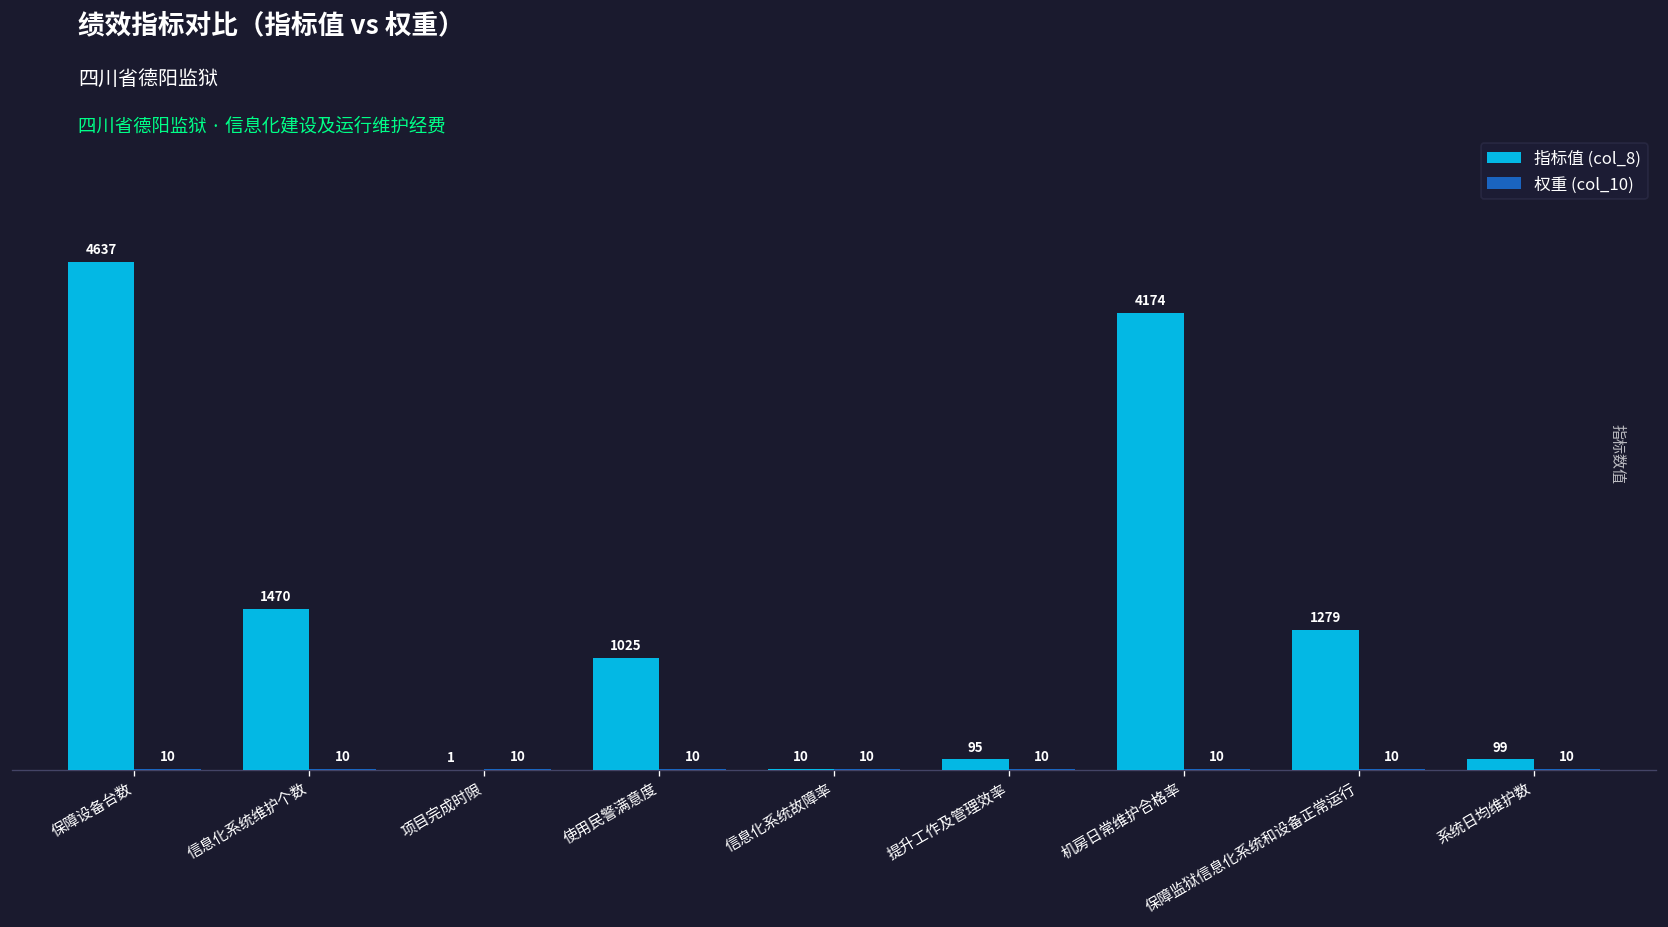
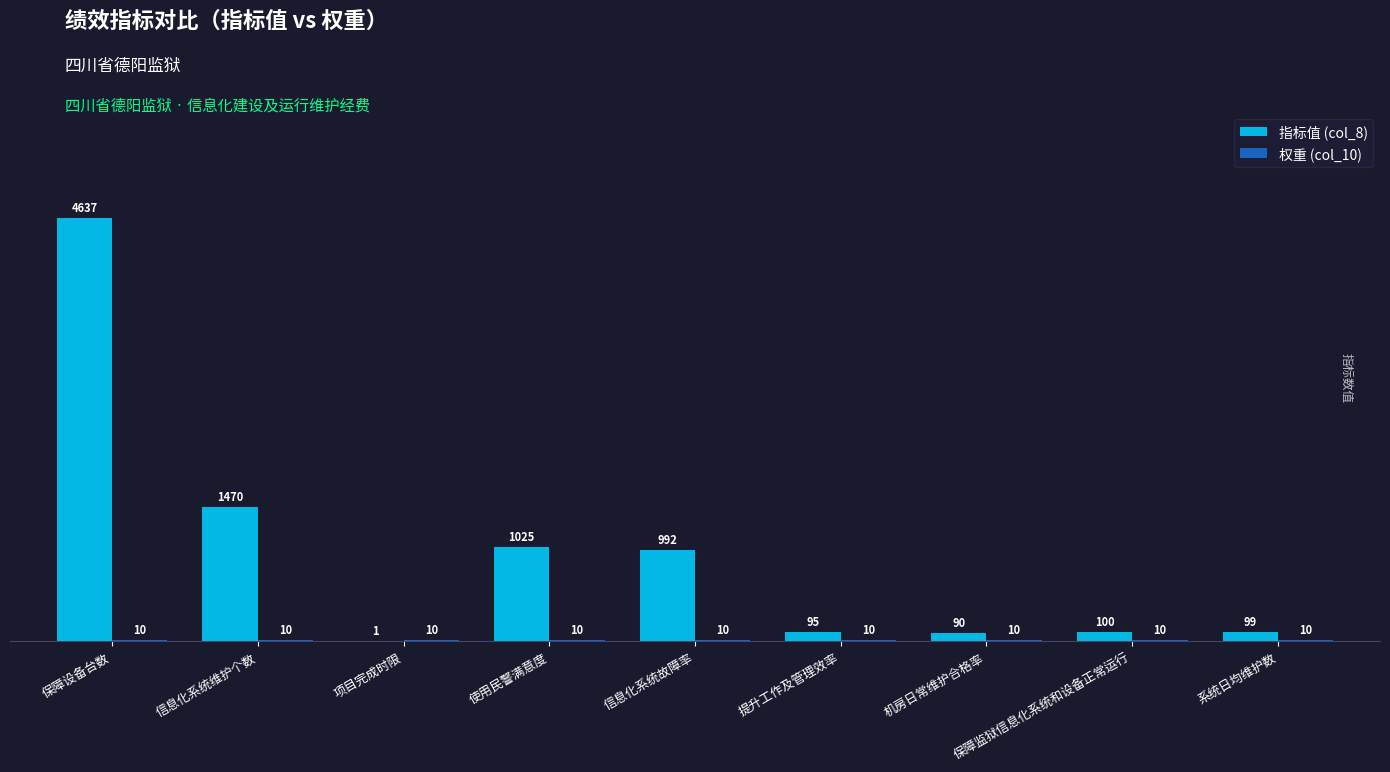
  {
    "指标值 (col_8)": {
      "保障设备台数": 4637,
      "信息化系统维护个数": 1470,
      "项目完成时限": 1,
      "使用民警满意度": 1025,
-     "信息化系统故障率": 10,
+     "信息化系统故障率": 992,
      "提升工作及管理效率": 95,
-     "机房日常维护合格率": 4174,
-     "保障监狱信息化系统和设备正常运行": 1279,
+     "机房日常维护合格率": 90,
+     "保障监狱信息化系统和设备正常运行": 100,
      "系统日均维护数": 99
    },
    "权重 (col_10)": {
      "保障设备台数": 10,
      "信息化系统维护个数": 10,
      "项目完成时限": 10,
      "使用民警满意度": 10,
      "信息化系统故障率": 10,
      "提升工作及管理效率": 10,
      "机房日常维护合格率": 10,
      "保障监狱信息化系统和设备正常运行": 10,
      "系统日均维护数": 10
    }
  }
